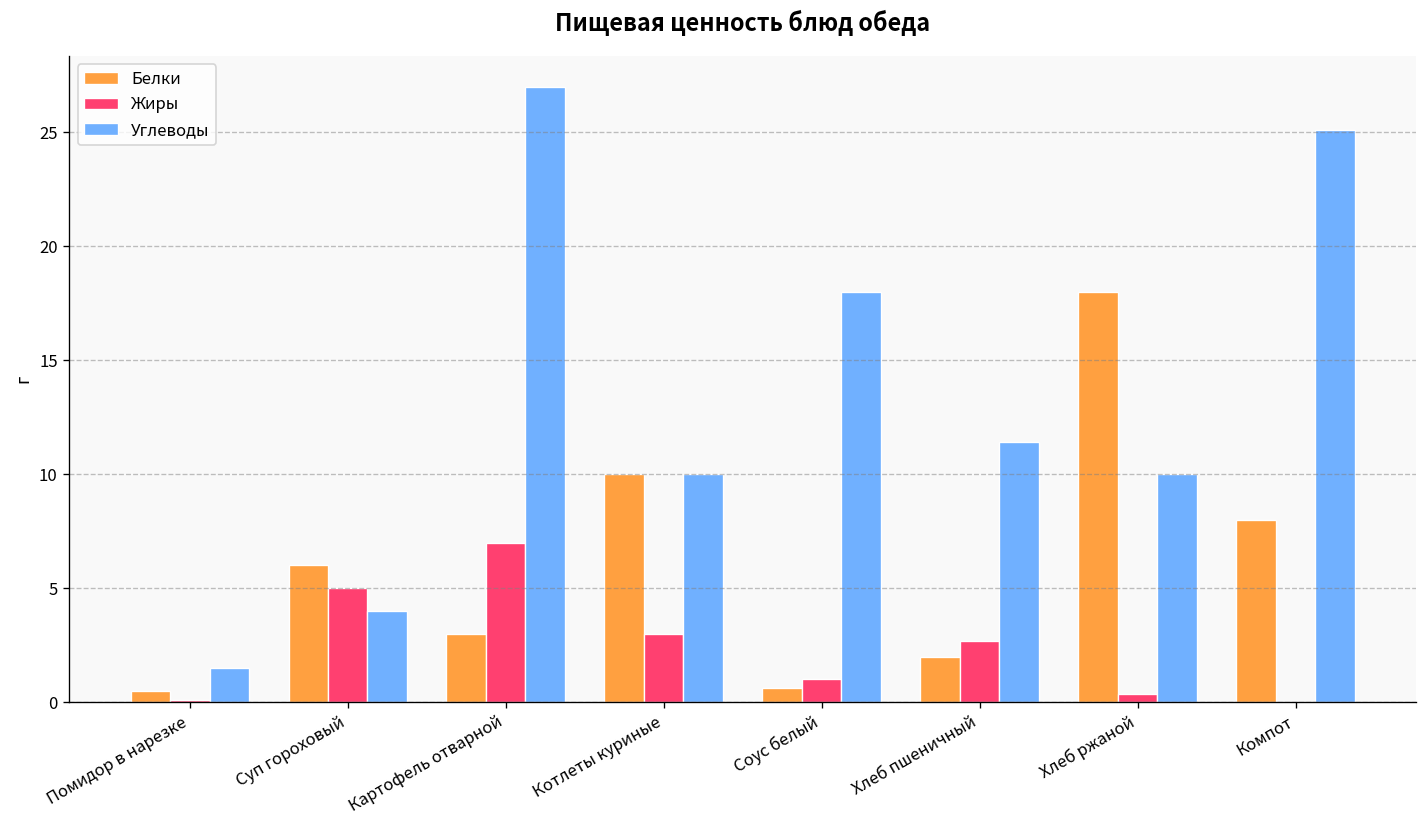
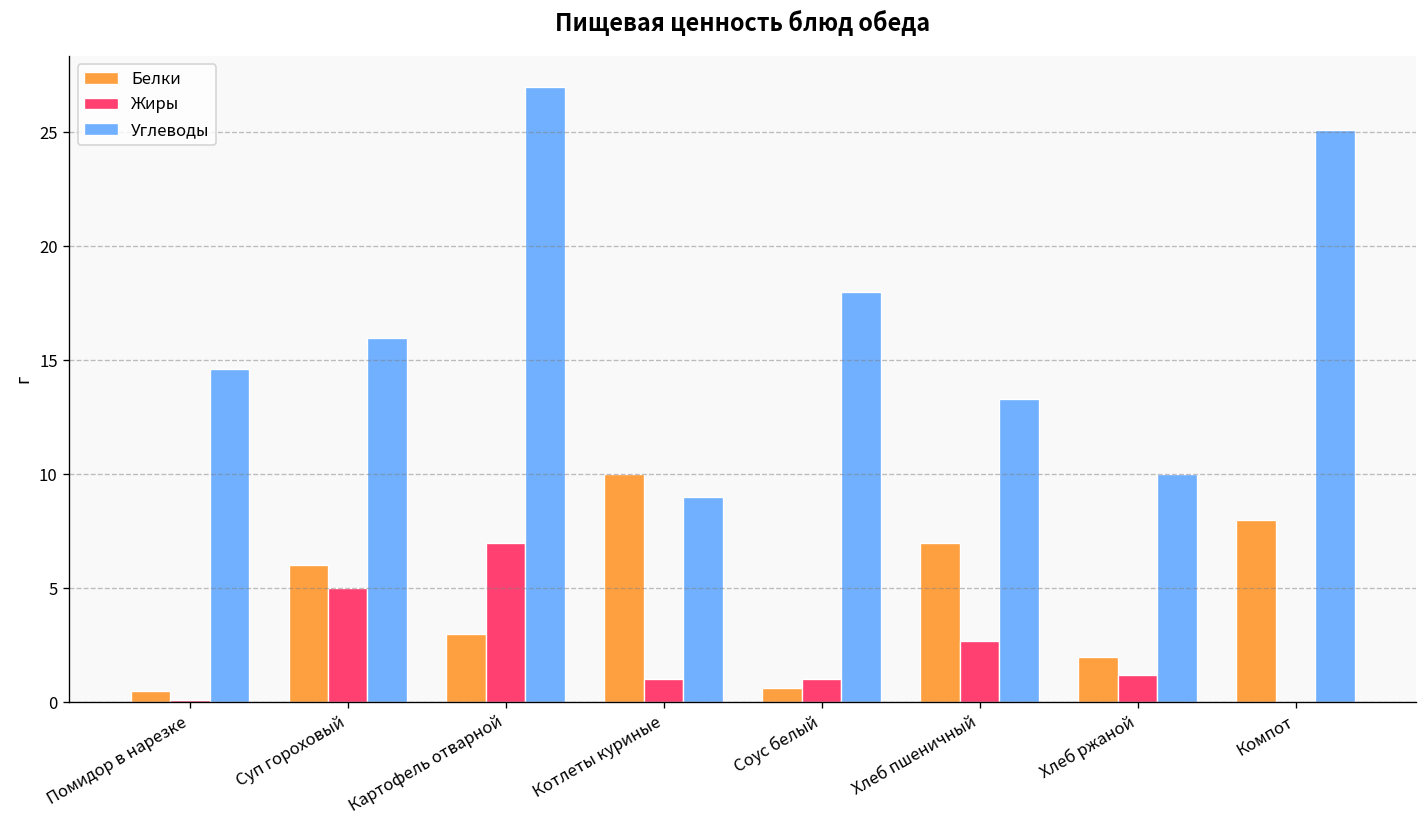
  {
    "Белки": {
      "Помидор в нарезке": 0.5,
      "Суп гороховый": 6,
      "Картофель отварной": 3,
      "Котлеты куриные": 10,
      "Соус белый": 0.6,
-     "Хлеб пшеничный": 2,
-     "Хлеб ржаной": 18,
+     "Хлеб пшеничный": 7,
+     "Хлеб ржаной": 2,
      "Компот": 8
    },
    "Жиры": {
      "Суп гороховый": 5.0,
      "Картофель отварной": 7.0,
-     "Котлеты куриные": 3,
+     "Котлеты куриные": 1,
      "Соус белый": 1.0,
      "Хлеб пшеничный": 2.7,
-     "Хлеб ржаной": 0.4,
+     "Хлеб ржаной": 1.2,
      "Компот": 0.0
    },
    "Углеводы": {
-     "Помидор в нарезке": 1.5,
-     "Суп гороховый": 4,
+     "Помидор в нарезке": 14.6,
+     "Суп гороховый": 16,
      "Картофель отварной": 27.0,
-     "Котлеты куриные": 10,
+     "Котлеты куриные": 9,
      "Соус белый": 18.0,
-     "Хлеб пшеничный": 11.4,
+     "Хлеб пшеничный": 13.3,
      "Хлеб ржаной": 10.0,
      "Компот": 25.1
    }
  }
